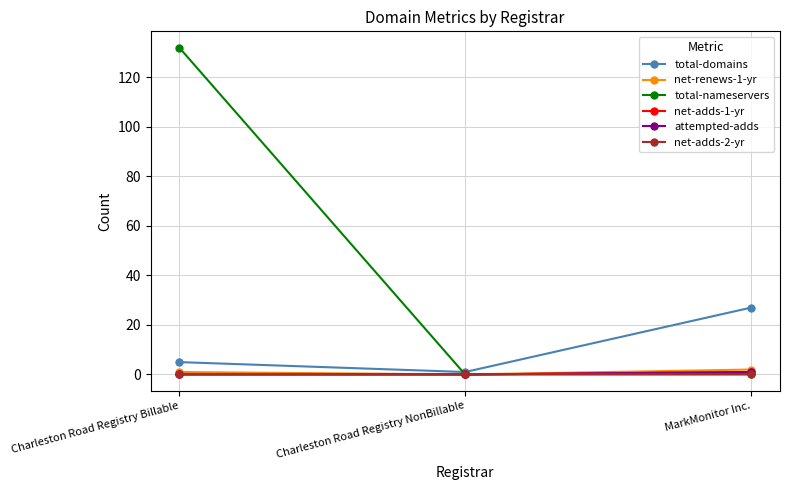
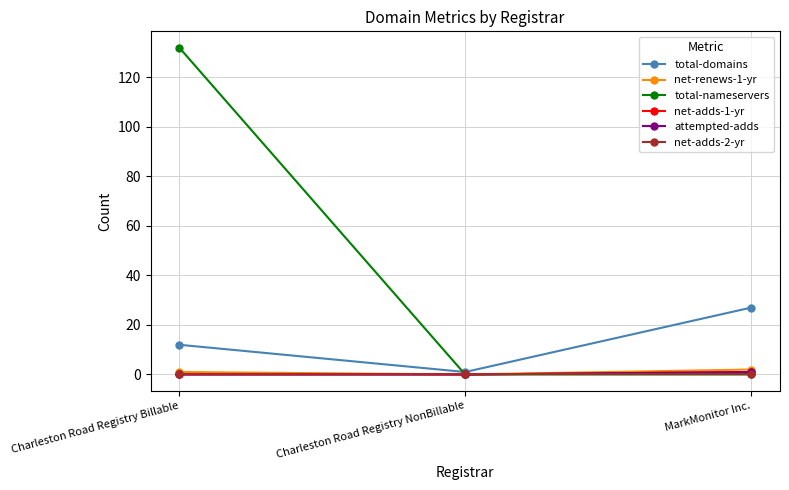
  {
    "total-domains": {
-     "Charleston Road Registry Billable": 5,
+     "Charleston Road Registry Billable": 12,
      "MarkMonitor Inc.": 27
    },
    "total-nameservers": {
      "Charleston Road Registry Billable": 132
    }
  }
